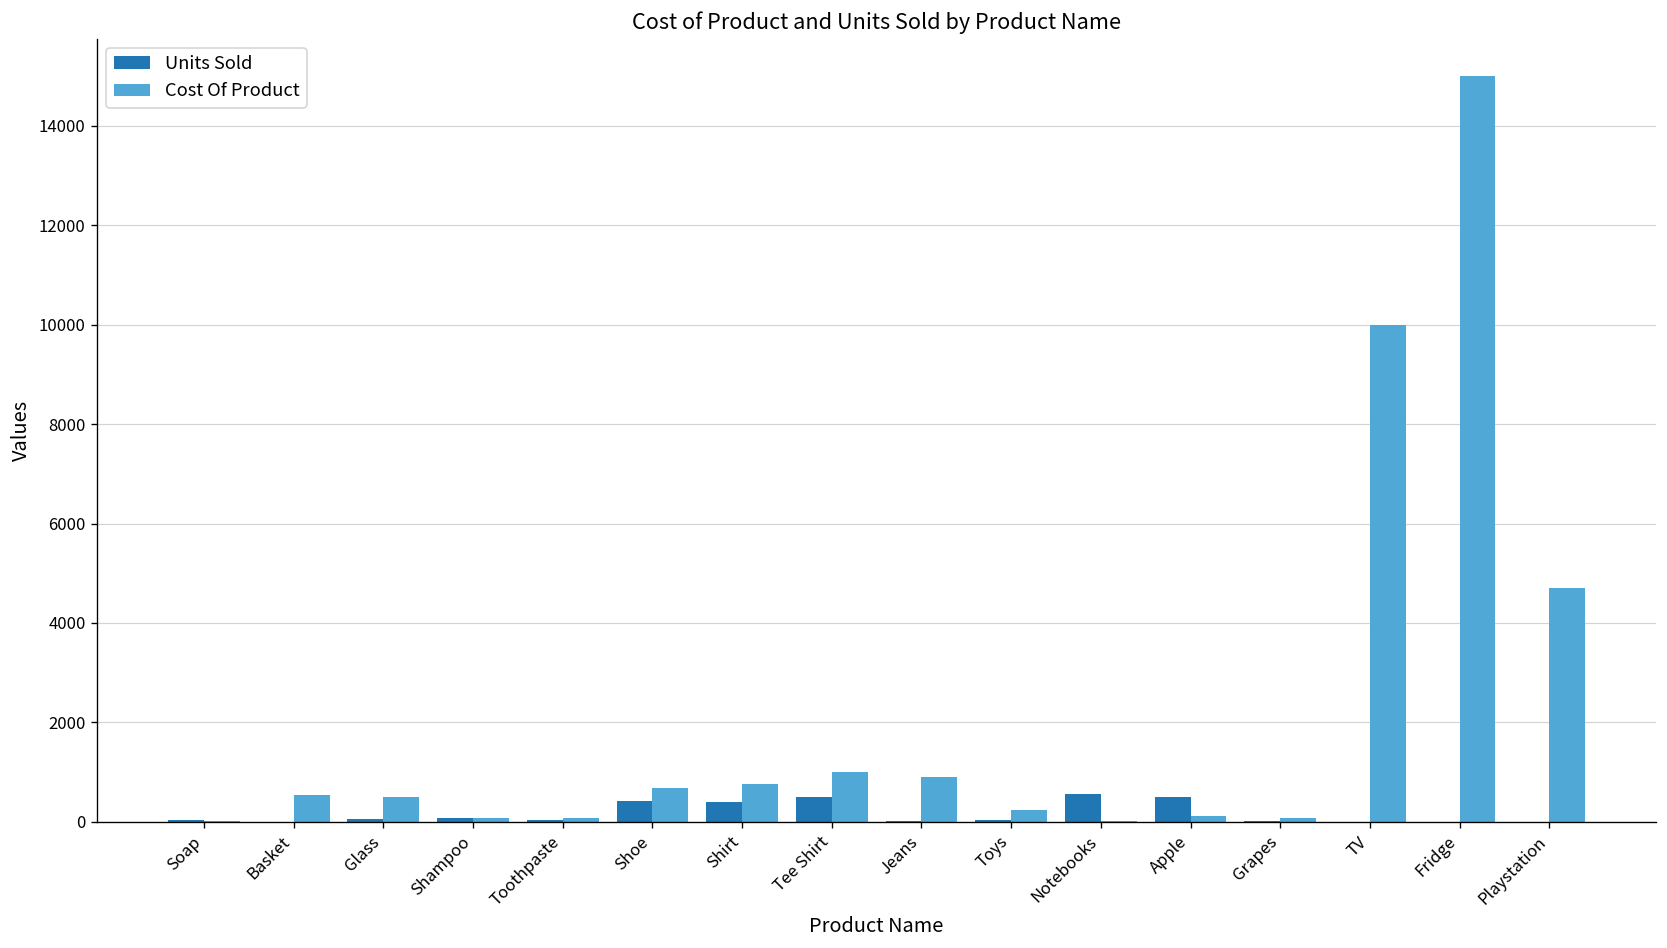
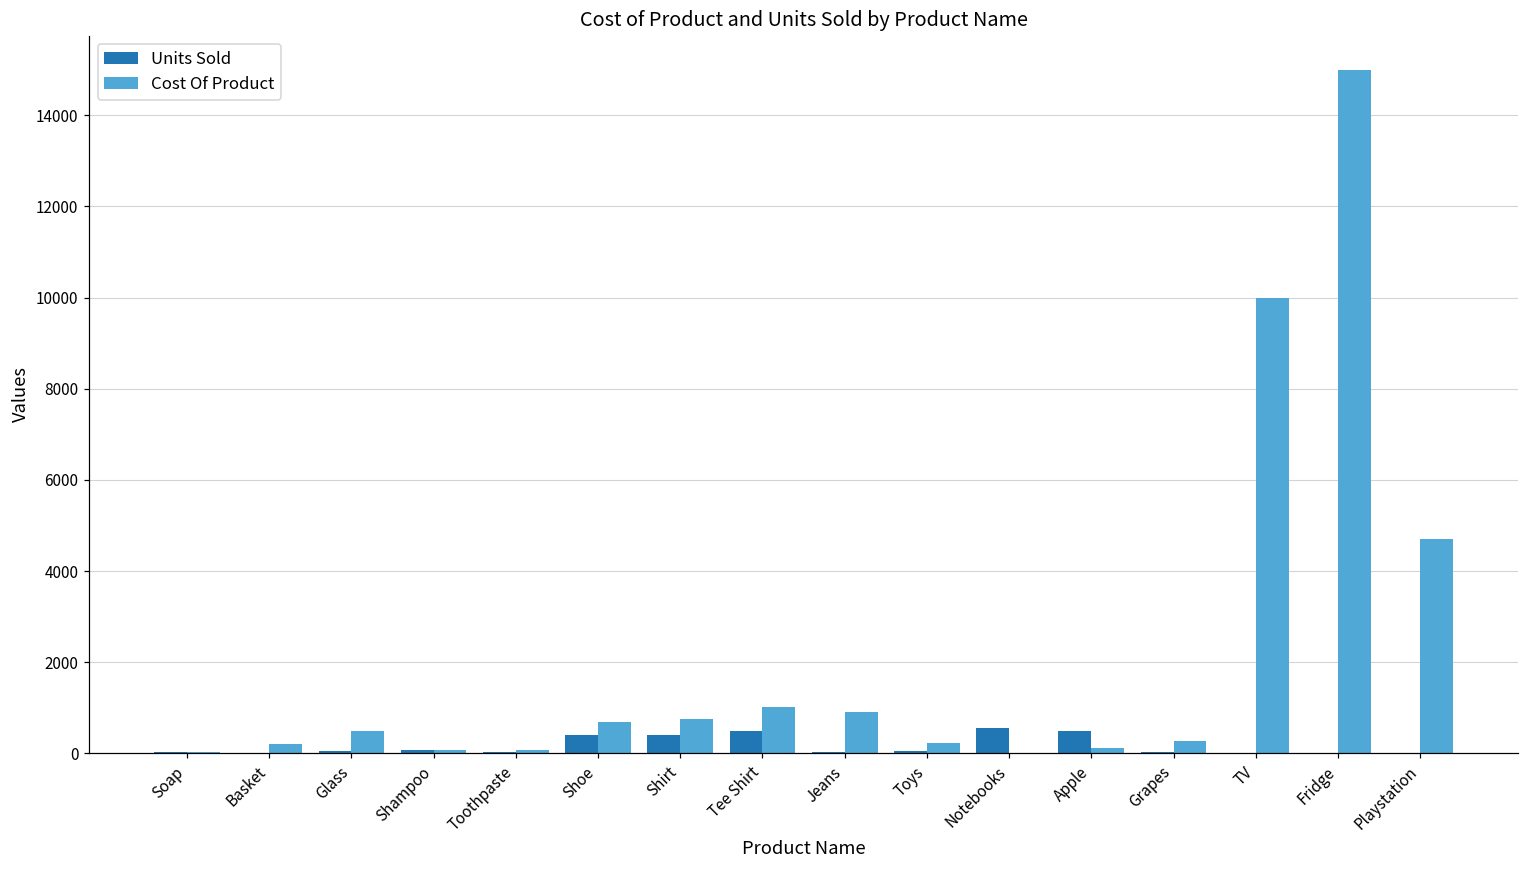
  {
    "Units Sold": {
      "Shampoo": 100,
      "Shoe": 400,
      "Shirt": 400,
      "Tee Shirt": 500,
      "Notebooks": 600,
      "Apple": 500
    },
    "Cost Of Product": {
-     "Basket": 500,
+     "Basket": 200,
      "Glass": 500,
      "Shampoo": 100,
      "Toothpaste": 100,
      "Shoe": 700,
      "Shirt": 800,
      "Tee Shirt": 1000,
      "Jeans": 900,
      "Toys": 200,
      "Apple": 100,
-     "Grapes": 100,
+     "Grapes": 300,
      "TV": 10000,
      "Fridge": 15000,
      "Playstation": 4700
    }
  }
